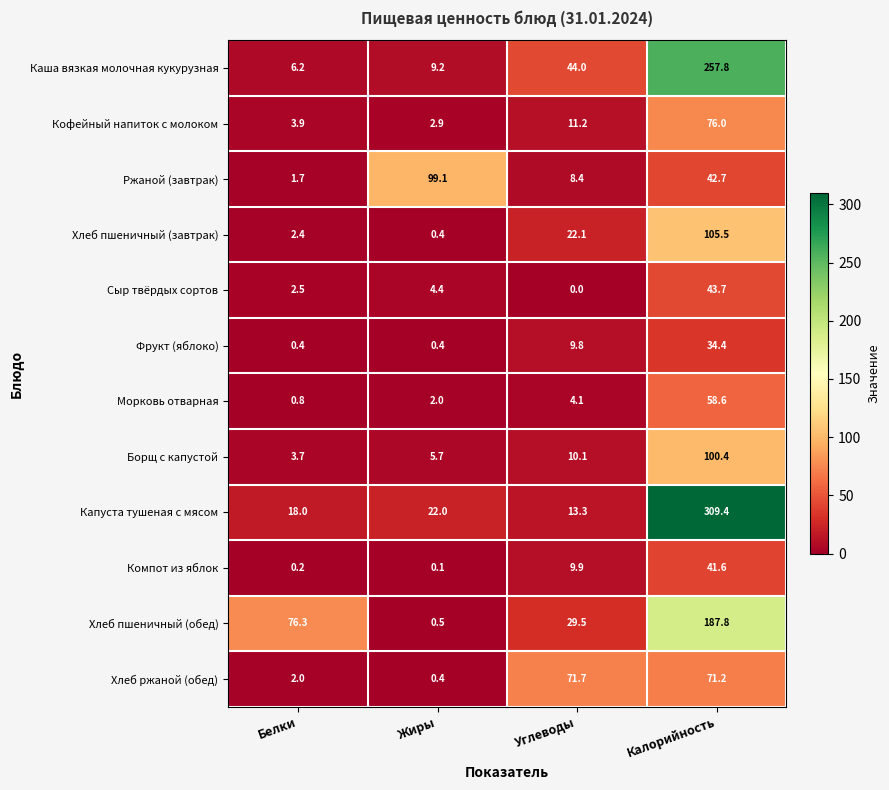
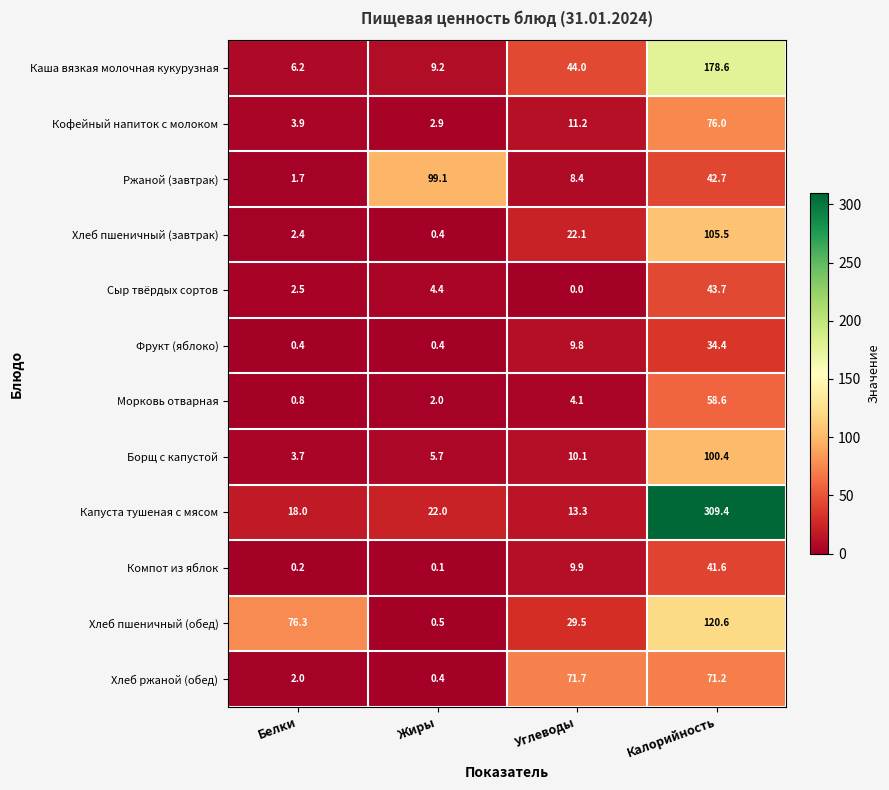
  {
    "Каша вязкая молочная кукурузная": {
      "Белки": 6.2,
      "Жиры": 9.2,
      "Углеводы": 44.0,
-     "Калорийность": 257.8
+     "Калорийность": 178.6
    },
    "Кофейный напиток с молоком": {
      "Белки": 3.9,
      "Жиры": 2.9,
      "Углеводы": 11.2,
      "Калорийность": 76.0
    },
    "Ржаной (завтрак)": {
      "Белки": 1.7,
      "Жиры": 99.1,
      "Углеводы": 8.4,
      "Калорийность": 42.7
    },
    "Хлеб пшеничный (завтрак)": {
      "Белки": 2.4,
      "Жиры": 0.4,
      "Углеводы": 22.1,
      "Калорийность": 105.5
    },
    "Сыр твёрдых сортов": {
      "Белки": 2.5,
      "Жиры": 4.4,
      "Углеводы": 0.0,
      "Калорийность": 43.7
    },
    "Фрукт (яблоко)": {
      "Белки": 0.4,
      "Жиры": 0.4,
      "Углеводы": 9.8,
      "Калорийность": 34.4
    },
    "Морковь отварная": {
      "Белки": 0.8,
      "Жиры": 2.0,
      "Углеводы": 4.1,
      "Калорийность": 58.6
    },
    "Борщ с капустой": {
      "Белки": 3.7,
      "Жиры": 5.7,
      "Углеводы": 10.1,
      "Калорийность": 100.4
    },
    "Капуста тушеная с мясом": {
      "Белки": 18.0,
      "Жиры": 22.0,
      "Углеводы": 13.3,
      "Калорийность": 309.4
    },
    "Компот из яблок": {
      "Белки": 0.2,
      "Жиры": 0.1,
      "Углеводы": 9.9,
      "Калорийность": 41.6
    },
    "Хлеб пшеничный (обед)": {
      "Белки": 76.3,
      "Жиры": 0.5,
      "Углеводы": 29.5,
-     "Калорийность": 187.8
+     "Калорийность": 120.6
    },
    "Хлеб ржаной (обед)": {
      "Белки": 2.0,
      "Жиры": 0.4,
      "Углеводы": 71.7,
      "Калорийность": 71.2
    }
  }
